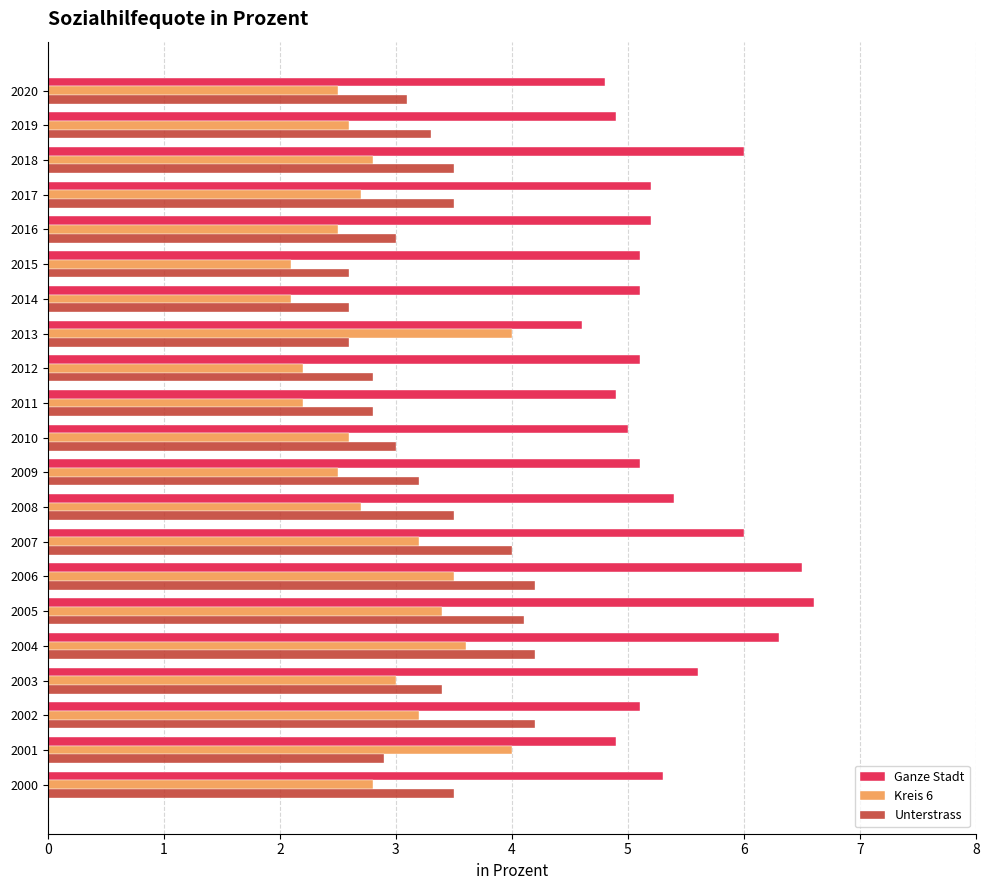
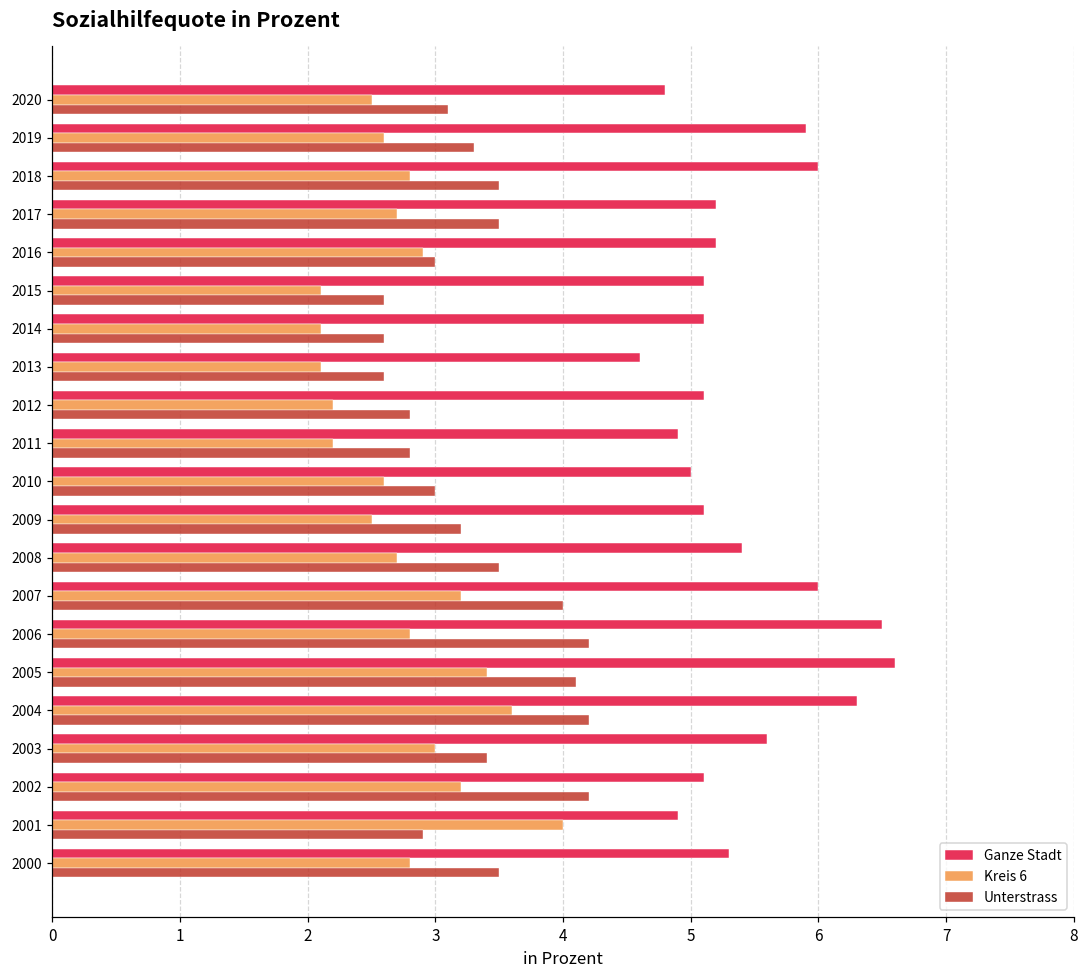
  {
    "Ganze Stadt": {
      "2020": 4.8,
-     "2019": 4.9,
+     "2019": 5.9,
      "2018": 6.0,
      "2017": 5.2,
      "2016": 5.2,
      "2015": 5.1,
      "2014": 5.1,
      "2013": 4.6,
      "2012": 5.1,
      "2011": 4.9,
      "2010": 5.0,
      "2009": 5.1,
      "2008": 5.4,
      "2007": 6.0,
      "2006": 6.5,
      "2005": 6.6,
      "2004": 6.3,
      "2003": 5.6,
      "2002": 5.1,
      "2001": 4.9,
      "2000": 5.3
    },
    "Kreis 6": {
      "2020": 2.5,
      "2019": 2.6,
      "2018": 2.8,
      "2017": 2.7,
-     "2016": 2.5,
+     "2016": 2.9,
      "2015": 2.1,
      "2014": 2.1,
-     "2013": 4.0,
+     "2013": 2.1,
      "2012": 2.2,
      "2011": 2.2,
      "2010": 2.6,
      "2009": 2.5,
      "2008": 2.7,
      "2007": 3.2,
-     "2006": 3.5,
+     "2006": 2.8,
      "2005": 3.4,
      "2004": 3.6,
      "2003": 3.0,
      "2002": 3.2,
      "2001": 4.0,
      "2000": 2.8
    },
    "Unterstrass": {
      "2020": 3.1,
      "2019": 3.3,
      "2018": 3.5,
      "2017": 3.5,
      "2016": 3.0,
      "2015": 2.6,
      "2014": 2.6,
      "2013": 2.6,
      "2012": 2.8,
      "2011": 2.8,
      "2010": 3.0,
      "2009": 3.2,
      "2008": 3.5,
      "2007": 4.0,
      "2006": 4.2,
      "2005": 4.1,
      "2004": 4.2,
      "2003": 3.4,
      "2002": 4.2,
      "2001": 2.9,
      "2000": 3.5
    }
  }
